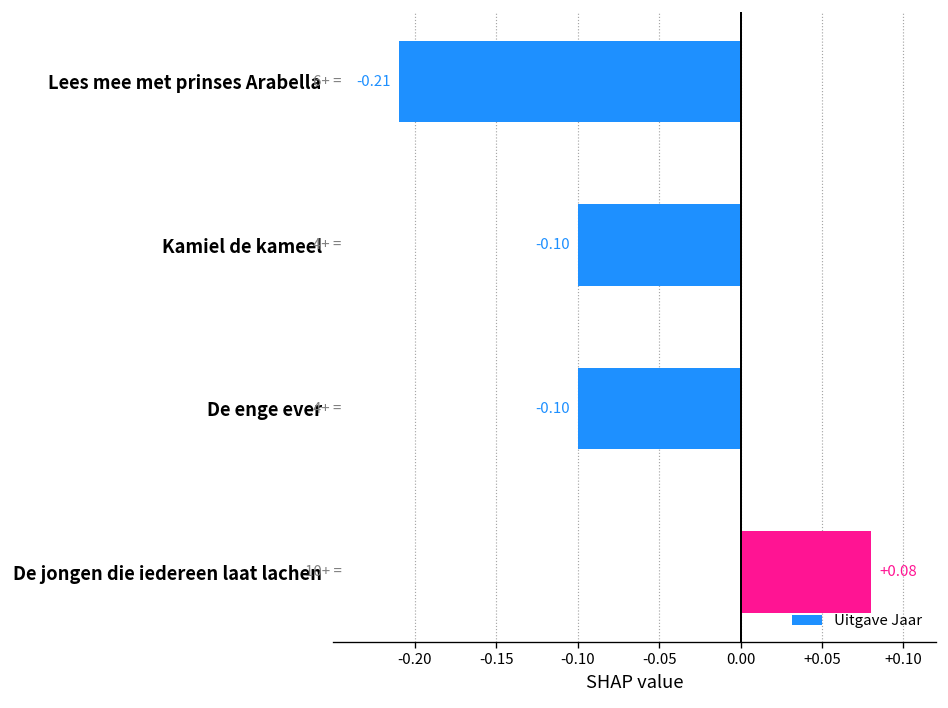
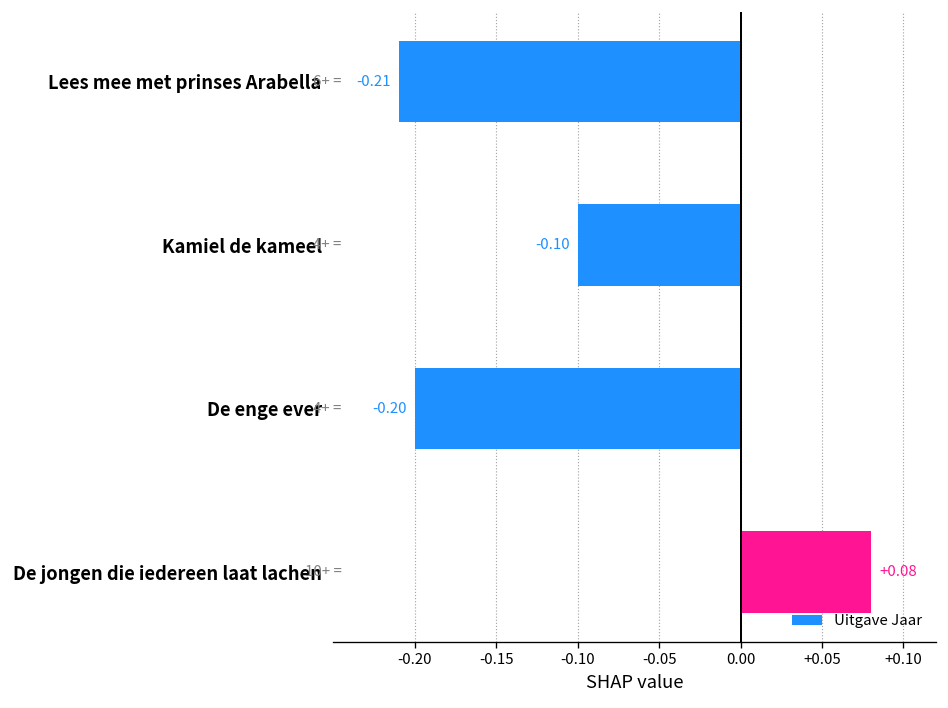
  {
    "Lees mee met prinses Arabella": "-0.21",
    "Kamiel de kameel": "-0.10",
-   "De enge ever": "-0.10",
+   "De enge ever": "-0.20",
    "De jongen die iedereen laat lachen": "+0.08"
  }
